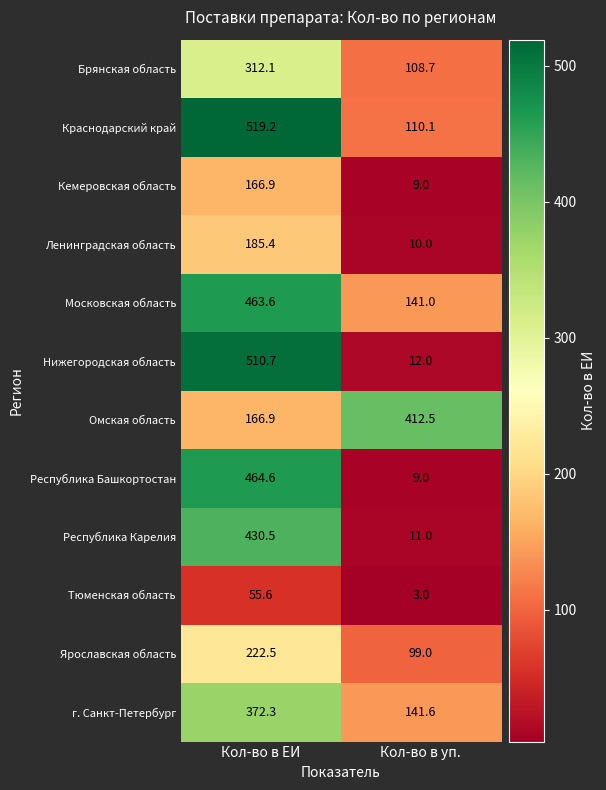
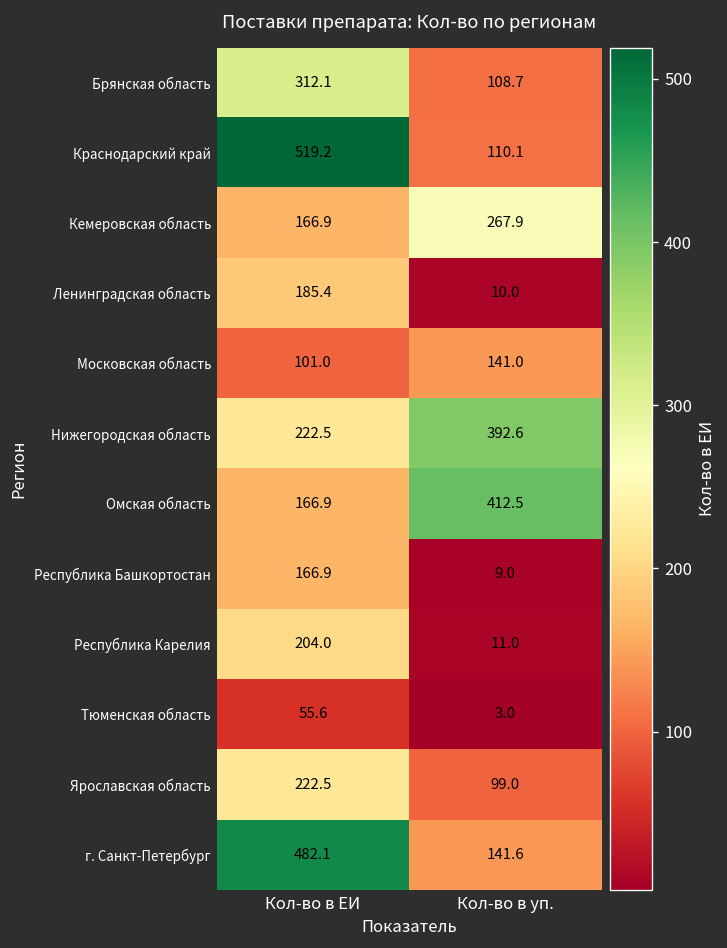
  {
    "Брянская область": {
      "Кол-во в ЕИ": 312.1,
      "Кол-во в уп.": 108.7
    },
    "Краснодарский край": {
      "Кол-во в ЕИ": 519.2,
      "Кол-во в уп.": 110.1
    },
    "Кемеровская область": {
      "Кол-во в ЕИ": 166.9,
-     "Кол-во в уп.": 9.0
+     "Кол-во в уп.": 267.9
    },
    "Ленинградская область": {
      "Кол-во в ЕИ": 185.4,
      "Кол-во в уп.": 10.0
    },
    "Московская область": {
-     "Кол-во в ЕИ": 463.6,
+     "Кол-во в ЕИ": 101.0,
      "Кол-во в уп.": 141.0
    },
    "Нижегородская область": {
-     "Кол-во в ЕИ": 510.7,
-     "Кол-во в уп.": 12.0
+     "Кол-во в ЕИ": 222.5,
+     "Кол-во в уп.": 392.6
    },
    "Омская область": {
      "Кол-во в ЕИ": 166.9,
      "Кол-во в уп.": 412.5
    },
    "Республика Башкортостан": {
-     "Кол-во в ЕИ": 464.6,
+     "Кол-во в ЕИ": 166.9,
      "Кол-во в уп.": 9.0
    },
    "Республика Карелия": {
-     "Кол-во в ЕИ": 430.5,
+     "Кол-во в ЕИ": 204.0,
      "Кол-во в уп.": 11.0
    },
    "Тюменская область": {
      "Кол-во в ЕИ": 55.6,
      "Кол-во в уп.": 3.0
    },
    "Ярославская область": {
      "Кол-во в ЕИ": 222.5,
      "Кол-во в уп.": 99.0
    },
    "г. Санкт-Петербург": {
-     "Кол-во в ЕИ": 372.3,
+     "Кол-во в ЕИ": 482.1,
      "Кол-во в уп.": 141.6
    }
  }
